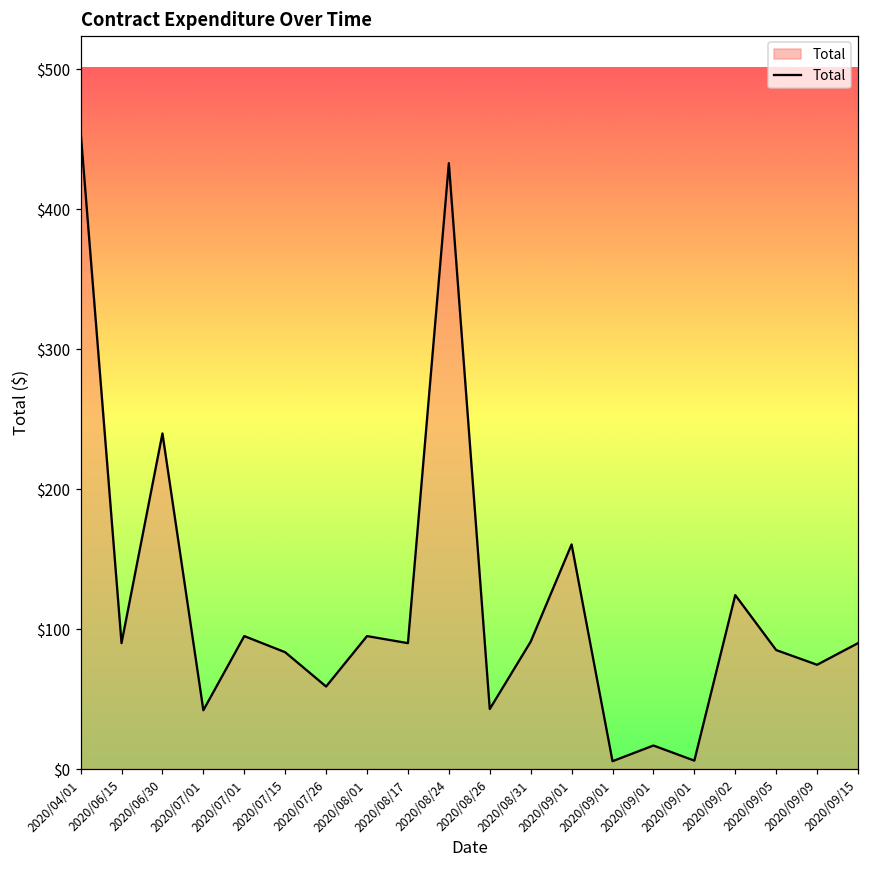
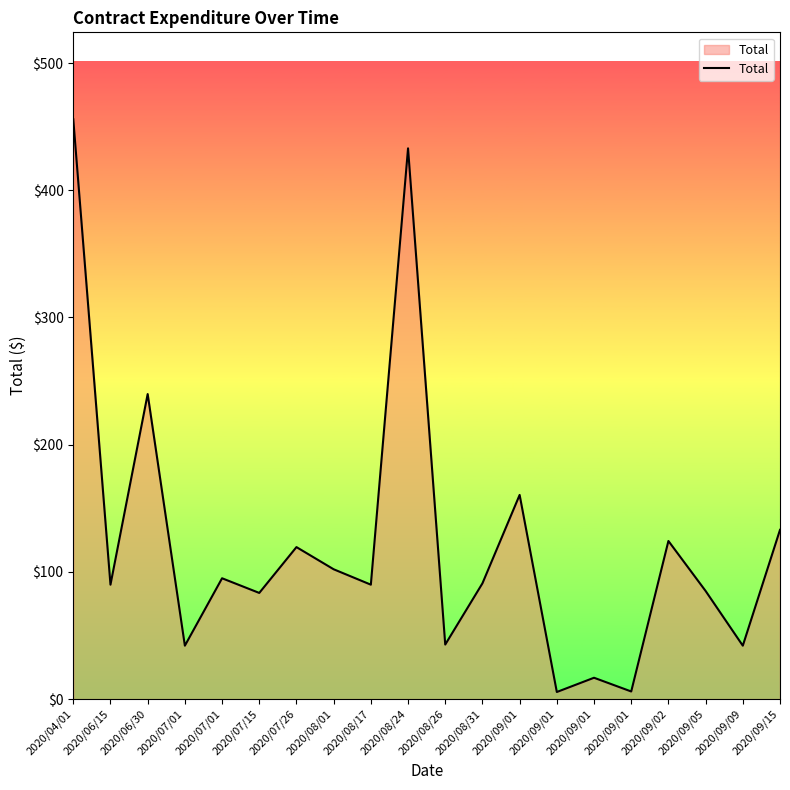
  {
    "2020/04/01": "$456",
    "2020/06/15": "$90",
    "2020/06/30": "$240",
    "2020/07/15": "$83",
-   "2020/07/26": "$59",
-   "2020/08/01": "$95",
+   "2020/07/26": "$119",
+   "2020/08/01": "$102",
    "2020/08/17": "$90",
    "2020/08/24": "$433",
    "2020/08/26": "$43",
    "2020/08/31": "$91",
    "2020/09/02": "$124",
    "2020/09/05": "$85",
-   "2020/09/09": "$75",
-   "2020/09/15": "$90"
+   "2020/09/09": "$42",
+   "2020/09/15": "$133"
  }
